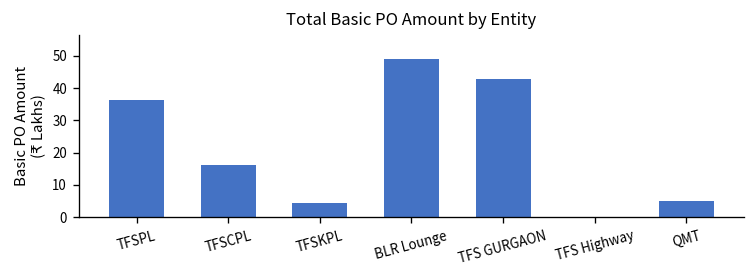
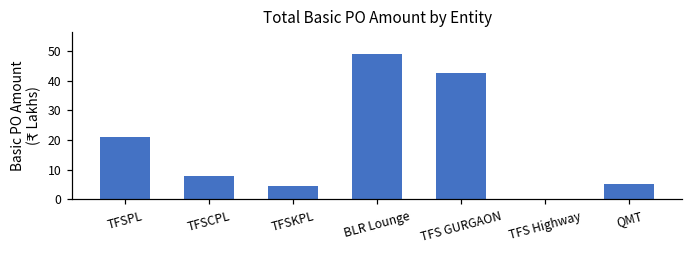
  {
-   "TFSPL": 36,
-   "TFSCPL": 16,
+   "TFSPL": 21,
+   "TFSCPL": 8,
    "TFSKPL": 5,
    "BLR Lounge": 49,
    "TFS GURGAON": 43,
    "QMT": 5
  }
